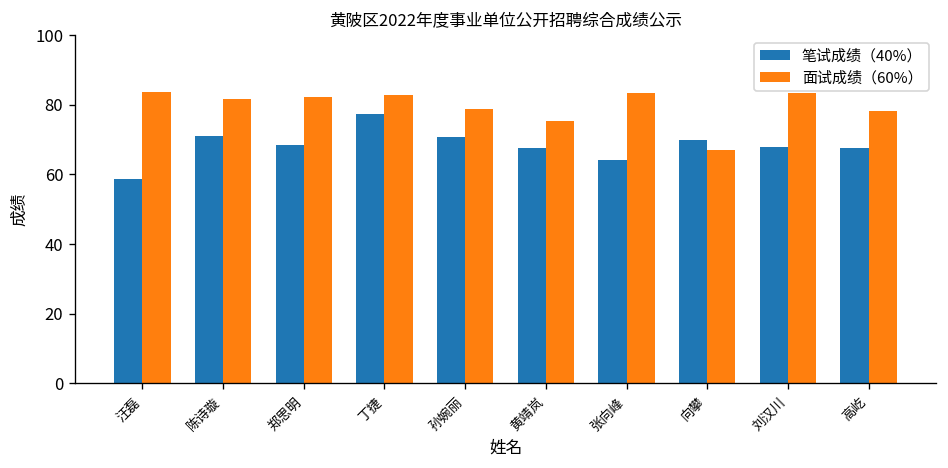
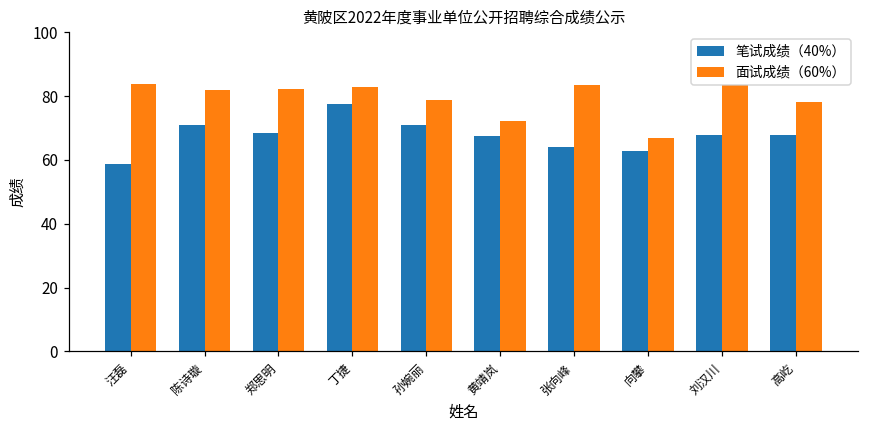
  {
    "笔试成绩（40%）": {
      "汪磊": 59,
      "陈诗璇": 71,
      "郑思明": 69,
      "丁捷": 78,
      "孙婉丽": 71,
      "黄靖岚": 68,
      "张向峰": 64,
-     "向攀": 70,
+     "向攀": 63,
      "刘汉川": 68,
      "高屹": 68
    },
    "面试成绩（60%）": {
      "汪磊": 84,
      "陈诗璇": 82,
      "郑思明": 82,
      "丁捷": 83,
      "孙婉丽": 79,
-     "黄靖岚": 75,
+     "黄靖岚": 72,
      "张向峰": 83,
      "向攀": 67,
      "刘汉川": 83,
      "高屹": 78
    }
  }
